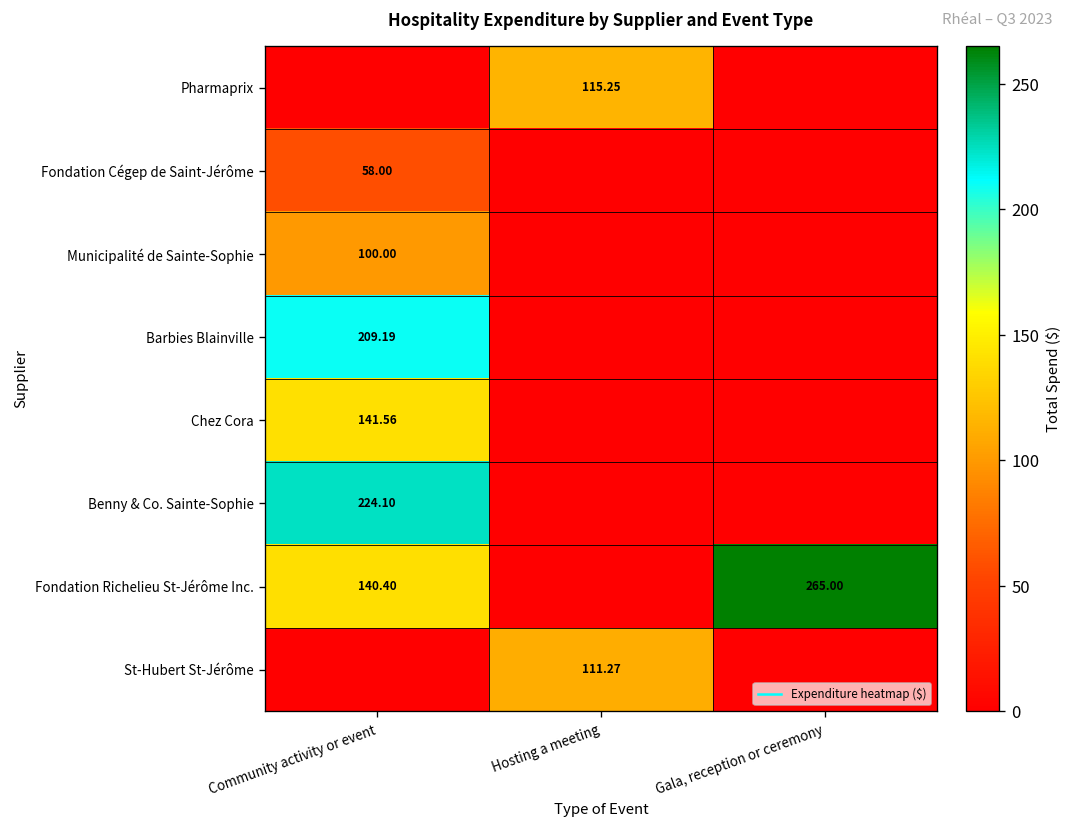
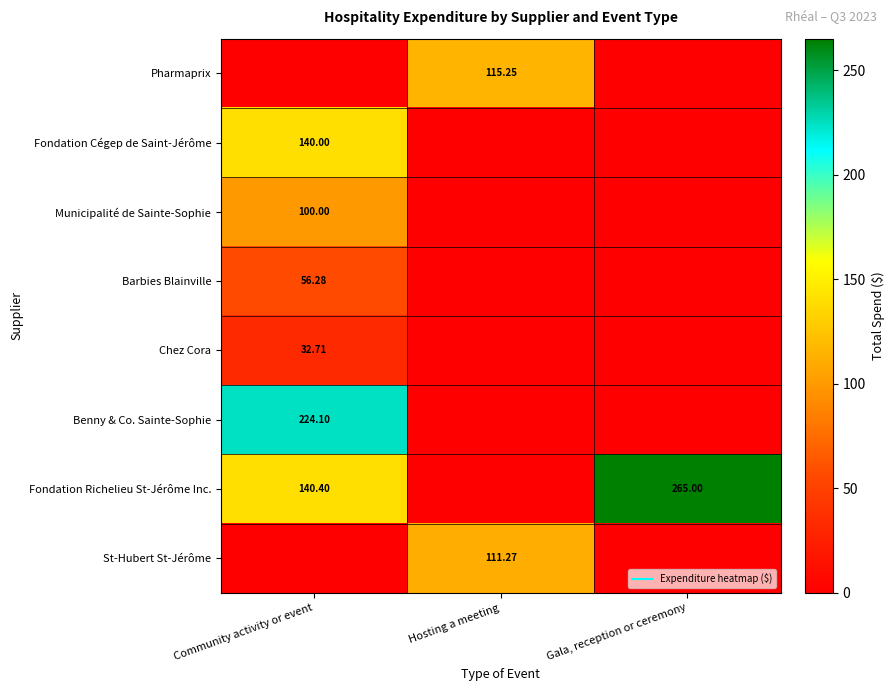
  {
    "Pharmaprix": {
      "Hosting a meeting": 115.25
    },
    "Fondation Cégep de Saint-Jérôme": {
-     "Community activity or event": 58.00
+     "Community activity or event": 140.00
    },
    "Municipalité de Sainte-Sophie": {
      "Community activity or event": 100.00
    },
    "Barbies Blainville": {
-     "Community activity or event": 209.19
+     "Community activity or event": 56.28
    },
    "Chez Cora": {
-     "Community activity or event": 141.56
+     "Community activity or event": 32.71
    },
    "Benny & Co. Sainte-Sophie": {
      "Community activity or event": 224.10
    },
    "Fondation Richelieu St-Jérôme Inc.": {
      "Community activity or event": 140.40,
      "Gala, reception or ceremony": 265.00
    },
    "St-Hubert St-Jérôme": {
      "Hosting a meeting": 111.27
    }
  }
